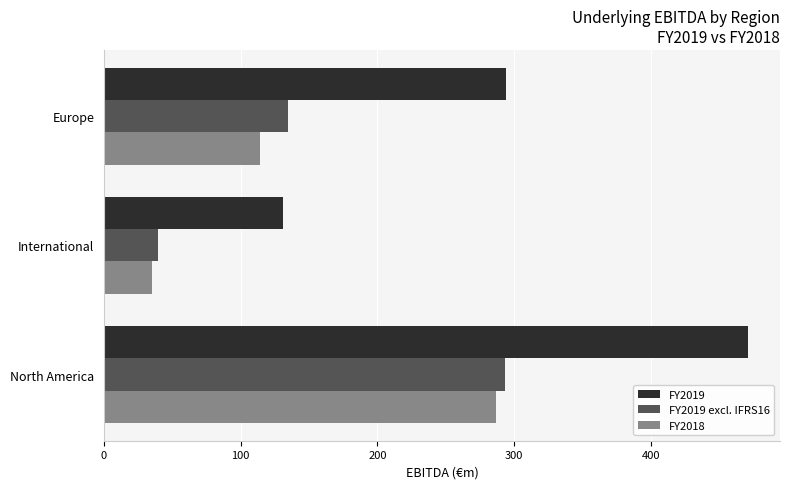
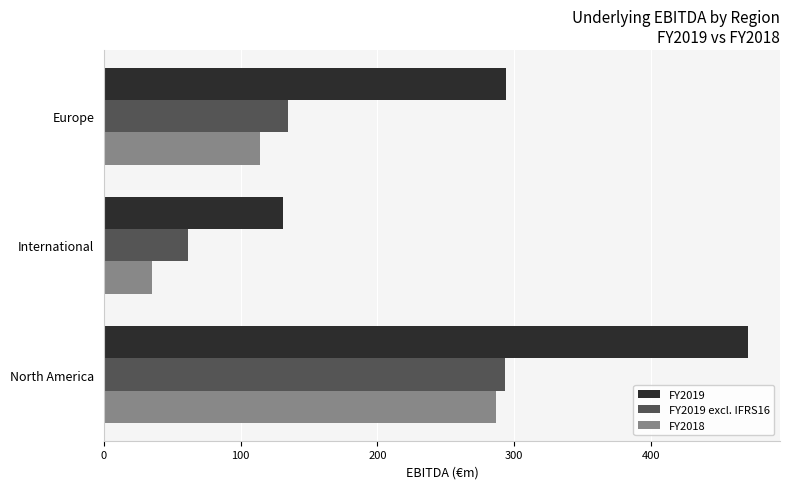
  {
    "FY2019": {
      "Europe": 294,
      "International": 131,
      "North America": 471
    },
    "FY2019 excl. IFRS16": {
      "Europe": 134,
-     "International": 40,
+     "International": 62,
      "North America": 293
    },
    "FY2018": {
      "Europe": 114,
      "International": 35,
      "North America": 286
    }
  }
